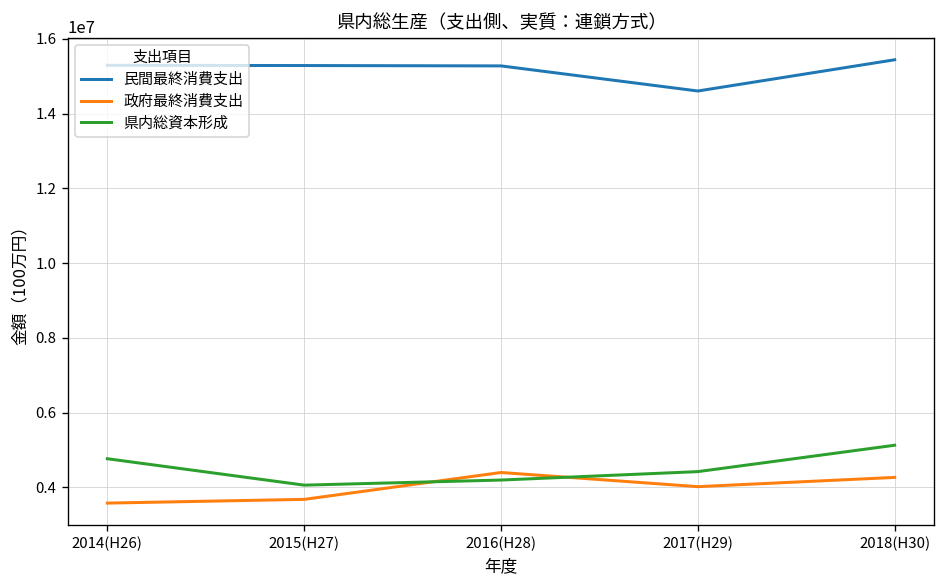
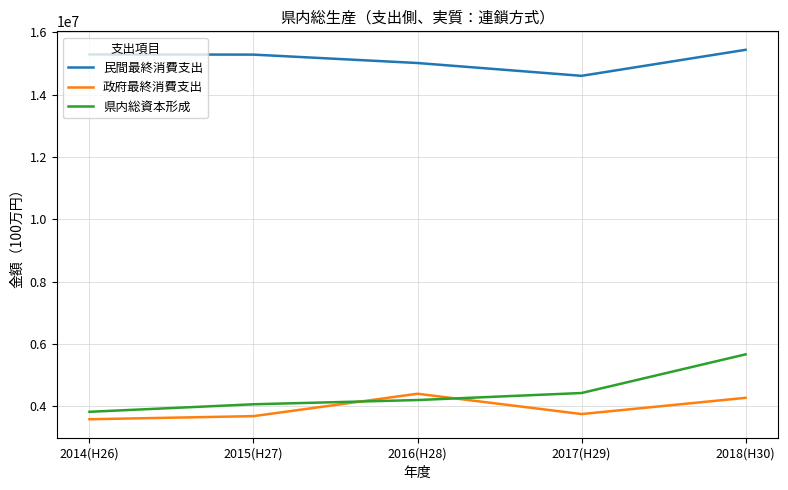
  {
    "民間最終消費支出": {
      "2015(H27)": 15300000,
-     "2016(H28)": 15300000,
+     "2016(H28)": 15000000,
      "2017(H29)": 14600000,
      "2018(H30)": 15400000
    },
    "政府最終消費支出": {
      "2014(H26)": 3600000,
      "2015(H27)": 3700000,
      "2016(H28)": 4400000,
-     "2017(H29)": 4000000,
+     "2017(H29)": 3700000,
      "2018(H30)": 4300000
    },
    "県内総資本形成": {
-     "2014(H26)": 4800000,
+     "2014(H26)": 3800000,
      "2015(H27)": 4100000,
      "2016(H28)": 4200000,
      "2017(H29)": 4400000,
-     "2018(H30)": 5100000
+     "2018(H30)": 5700000
    }
  }
